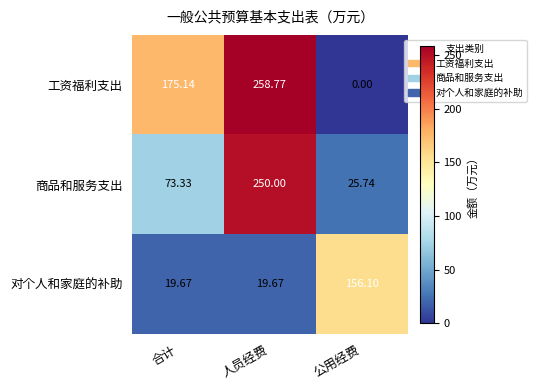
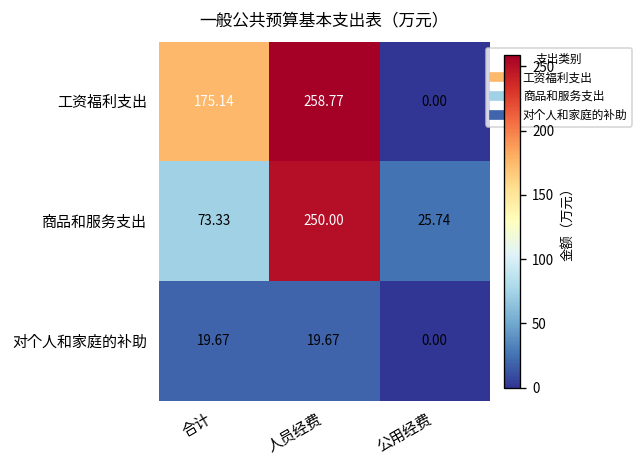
  {
    "工资福利支出": {
      "合计": 175.14,
      "人员经费": 258.77,
      "公用经费": 0.00
    },
    "商品和服务支出": {
      "合计": 73.33,
      "人员经费": 250.00,
      "公用经费": 25.74
    },
    "对个人和家庭的补助": {
      "合计": 19.67,
      "人员经费": 19.67,
-     "公用经费": 156.10
+     "公用经费": 0.00
    }
  }
